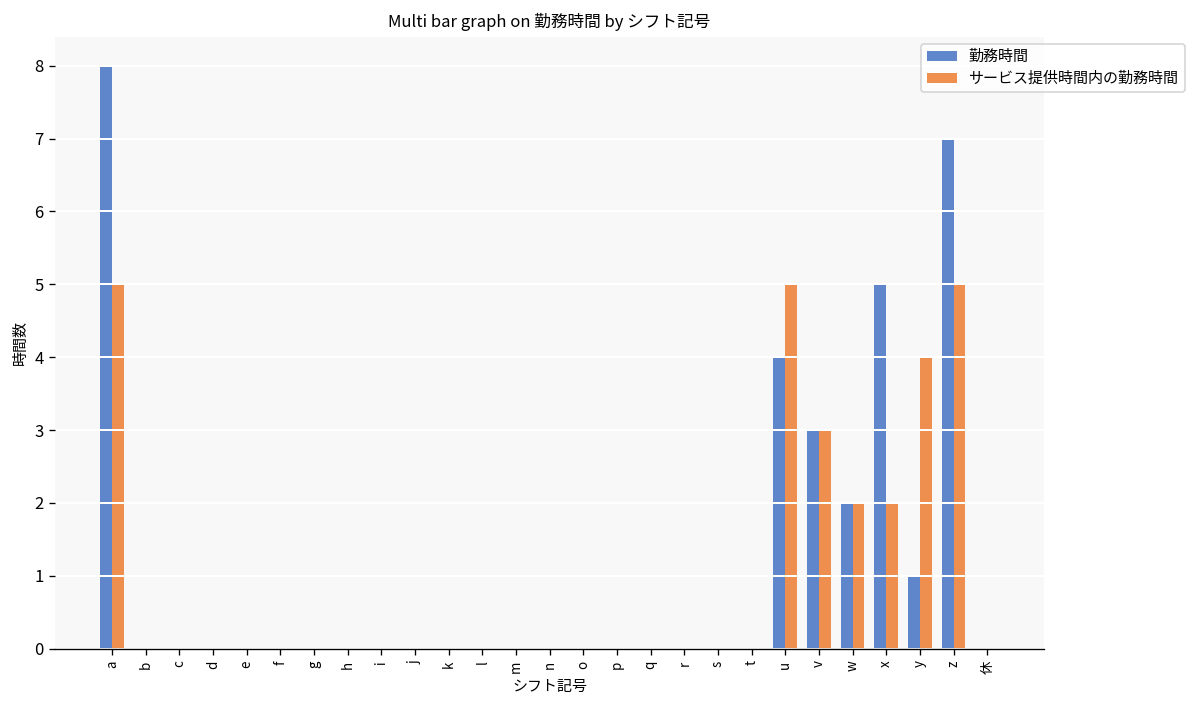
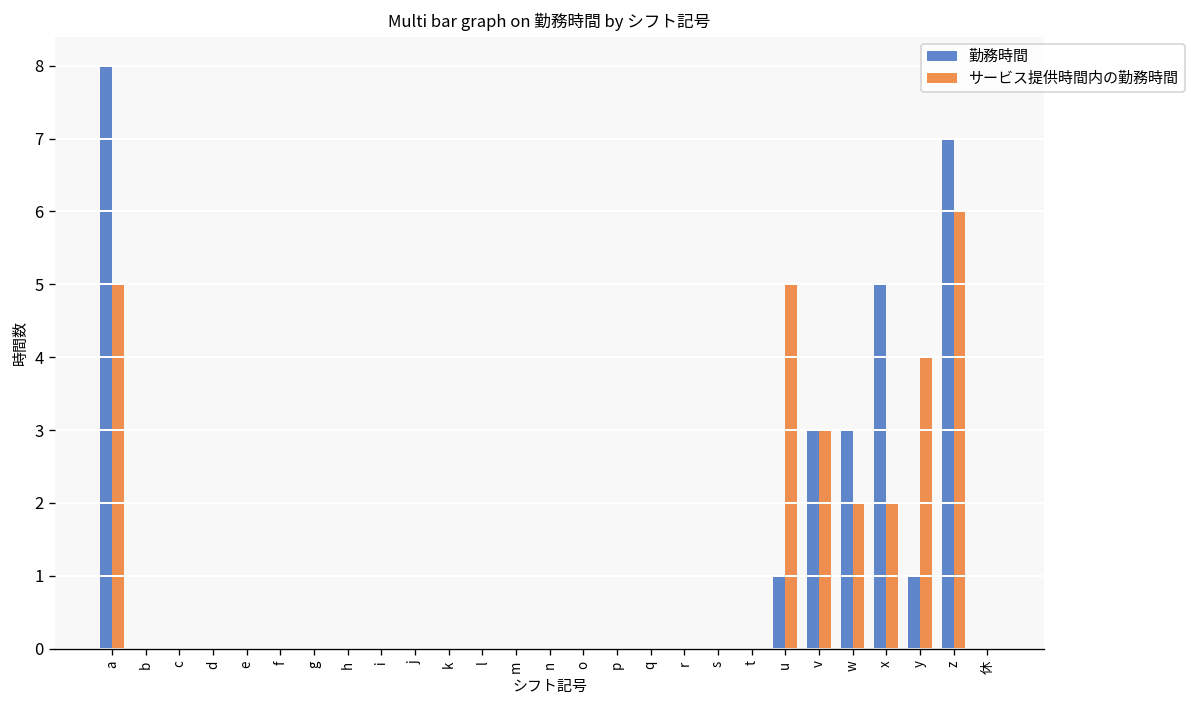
  {
    "勤務時間": {
      "a": 8,
      "b": 0,
      "c": 0,
      "d": 0,
      "e": 0,
      "f": 0,
      "g": 0,
      "h": 0,
      "i": 0,
      "j": 0,
      "k": 0,
      "l": 0,
      "m": 0,
      "n": 0,
      "o": 0,
      "p": 0,
      "q": 0,
      "r": 0,
      "s": 0,
      "t": 0,
-     "u": 4,
+     "u": 1,
      "v": 3,
-     "w": 2,
+     "w": 3,
      "x": 5,
      "y": 1,
      "z": 7,
      "休": 0
    },
    "サービス提供時間内の勤務時間": {
      "a": 5,
      "b": 0,
      "c": 0,
      "d": 0,
      "e": 0,
      "f": 0,
      "g": 0,
      "h": 0,
      "i": 0,
      "j": 0,
      "k": 0,
      "l": 0,
      "m": 0,
      "n": 0,
      "o": 0,
      "p": 0,
      "q": 0,
      "r": 0,
      "s": 0,
      "t": 0,
      "u": 5,
      "v": 3,
      "w": 2,
      "x": 2,
      "y": 4,
-     "z": 5,
+     "z": 6,
      "休": 0
    }
  }
